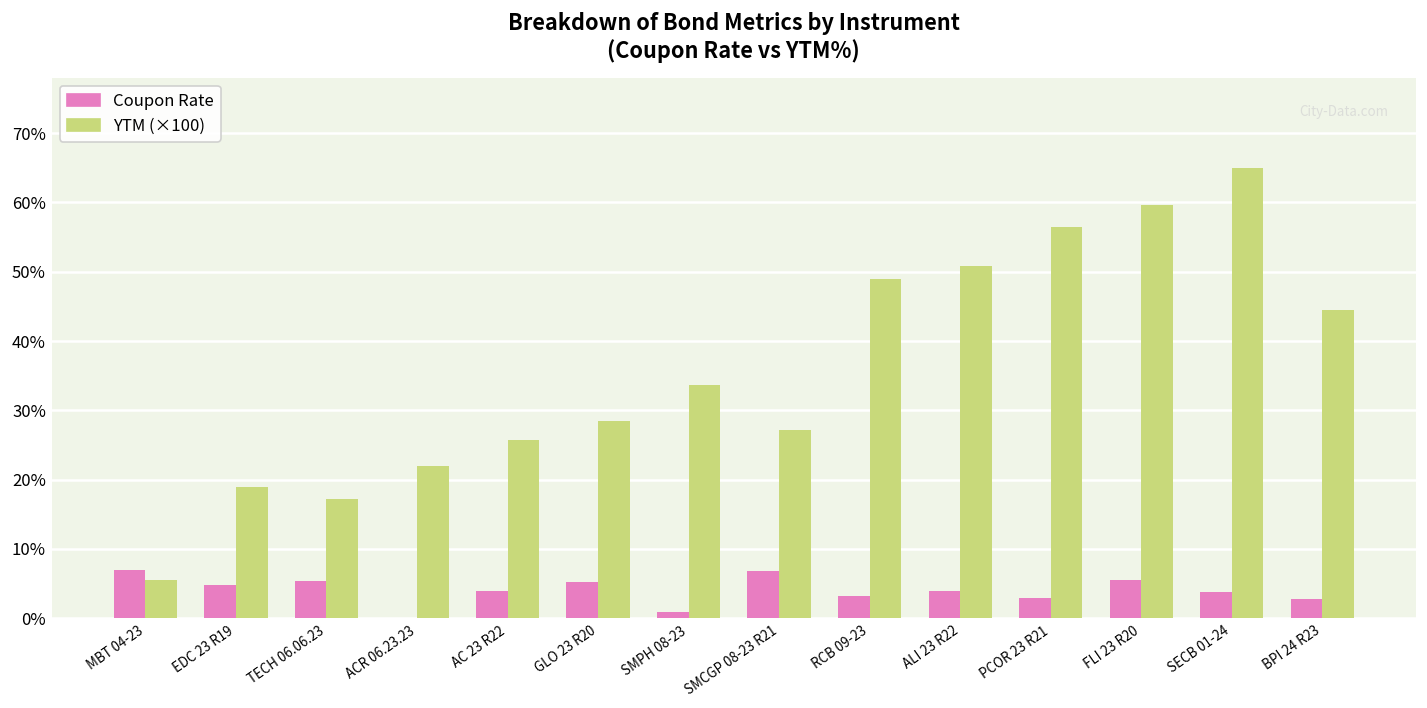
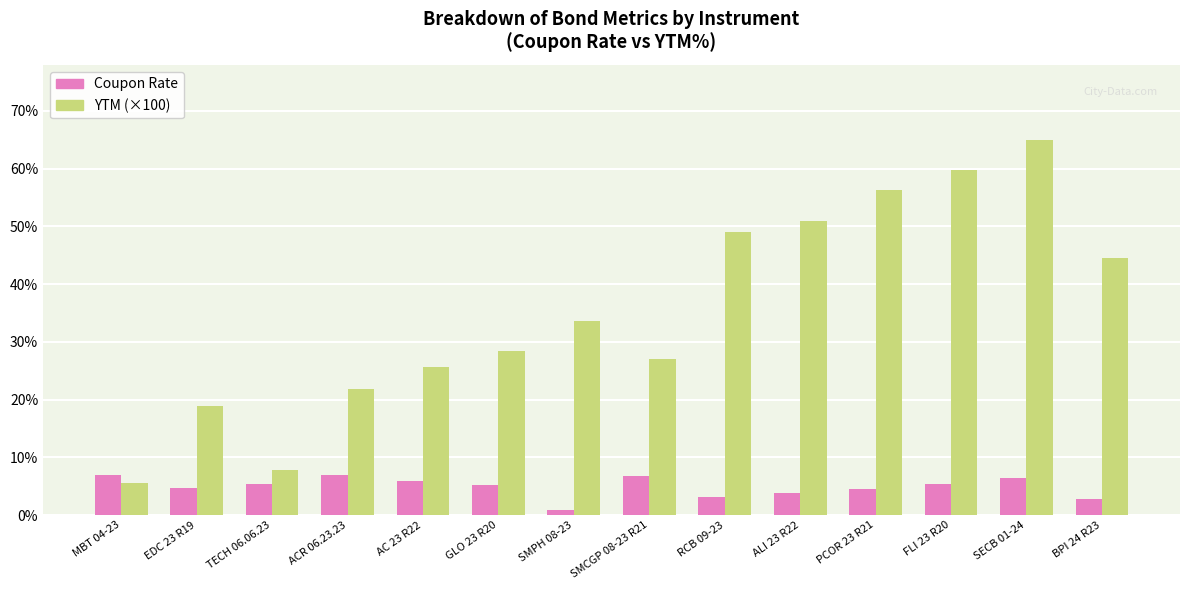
  {
    "Coupon Rate": {
      "MBT 04-23": "7%",
      "EDC 23 R19": "5%",
      "TECH 06.06.23": "5%",
-     "ACR 06.23.23": "0%",
-     "AC 23 R22": "4%",
+     "ACR 06.23.23": "7%",
+     "AC 23 R22": "6%",
      "GLO 23 R20": "5%",
      "SMPH 08-23": "1%",
      "SMCGP 08-23 R21": "7%",
      "RCB 09-23": "3%",
      "ALI 23 R22": "4%",
-     "PCOR 23 R21": "3%",
+     "PCOR 23 R21": "5%",
      "FLI 23 R20": "5%",
-     "SECB 01-24": "4%",
+     "SECB 01-24": "6%",
      "BPI 24 R23": "3%"
    },
    "YTM (×100)": {
      "MBT 04-23": "6%",
      "EDC 23 R19": "19%",
-     "TECH 06.06.23": "17%",
+     "TECH 06.06.23": "8%",
      "ACR 06.23.23": "22%",
      "AC 23 R22": "26%",
      "GLO 23 R20": "29%",
      "SMPH 08-23": "34%",
      "SMCGP 08-23 R21": "27%",
      "RCB 09-23": "49%",
      "ALI 23 R22": "51%",
      "PCOR 23 R21": "56%",
      "FLI 23 R20": "60%",
      "SECB 01-24": "65%",
      "BPI 24 R23": "45%"
    }
  }
